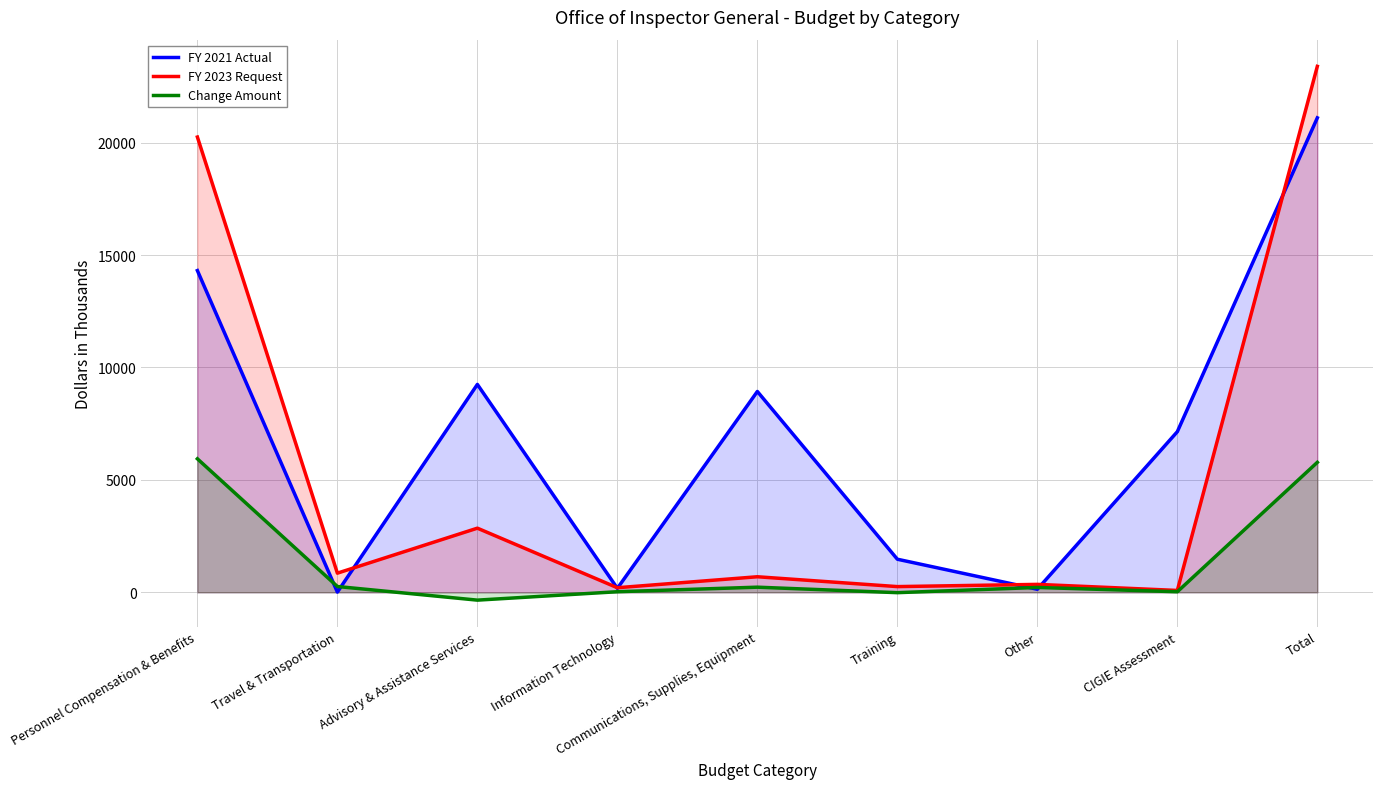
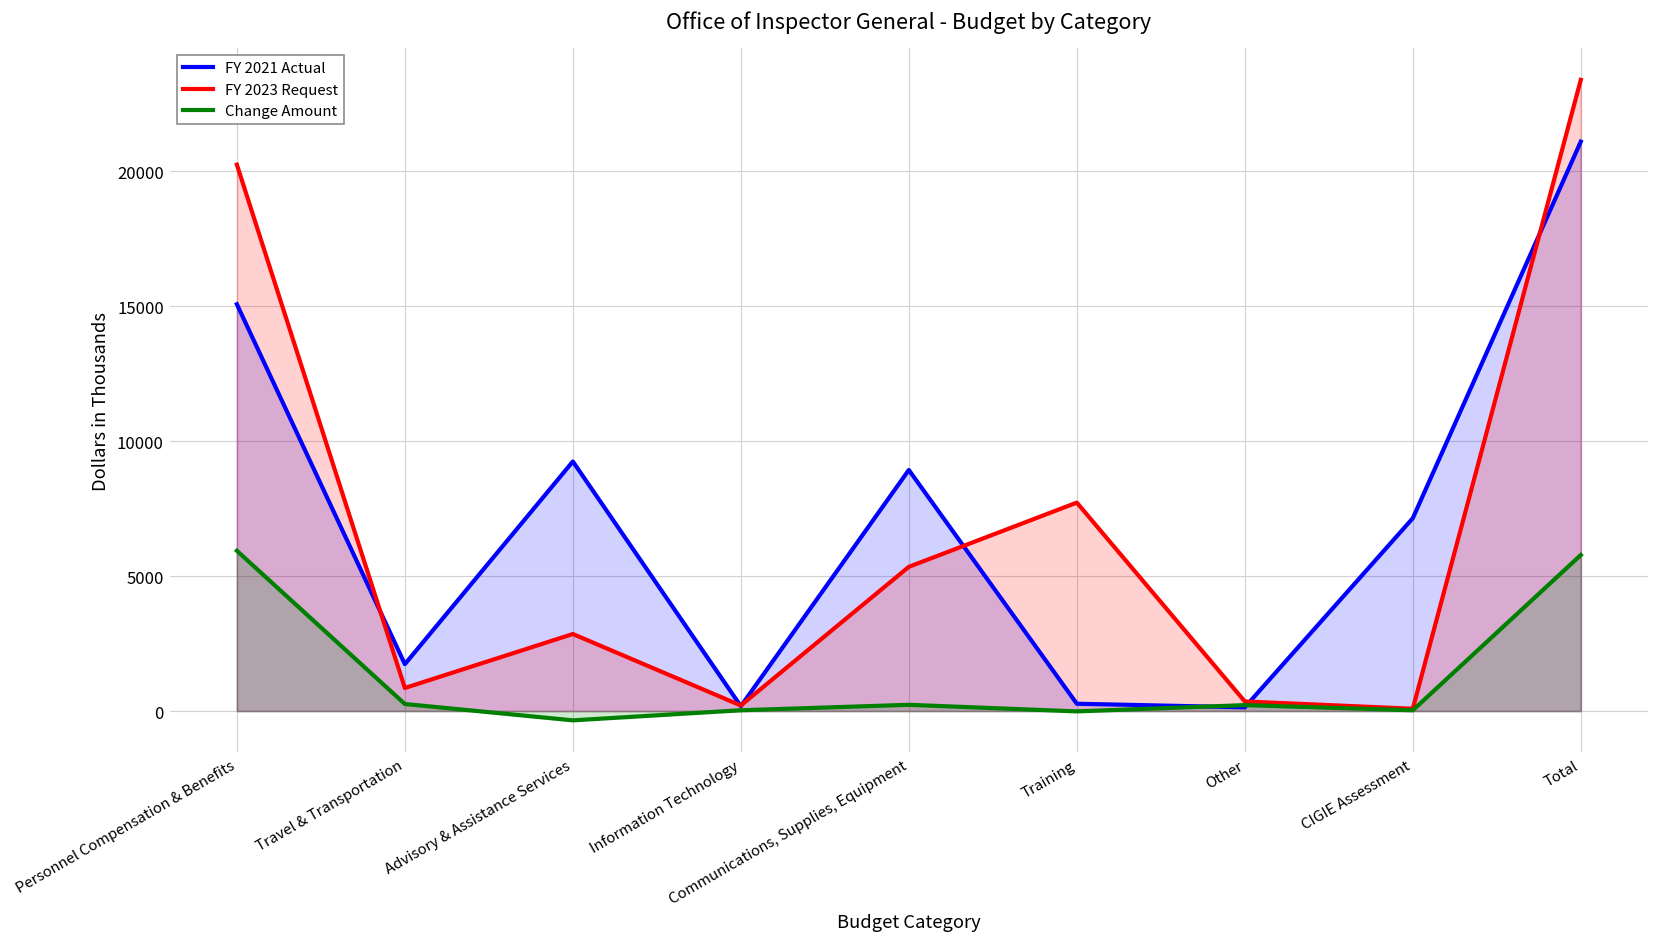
  {
    "FY 2021 Actual": {
-     "Personnel Compensation & Benefits": 14300,
-     "Travel & Transportation": 0,
+     "Personnel Compensation & Benefits": 15100,
+     "Travel & Transportation": 1700,
      "Advisory & Assistance Services": 9200,
      "Communications, Supplies, Equipment": 8900,
-     "Training": 1500,
+     "Training": 300,
      "CIGIE Assessment": 7100,
      "Total": 21100
    },
    "FY 2023 Request": {
      "Personnel Compensation & Benefits": 20200,
      "Travel & Transportation": 900,
      "Advisory & Assistance Services": 2900,
-     "Communications, Supplies, Equipment": 700,
-     "Training": 300,
+     "Communications, Supplies, Equipment": 5300,
+     "Training": 7700,
      "Other": 400,
      "Total": 23400
    }
  }
